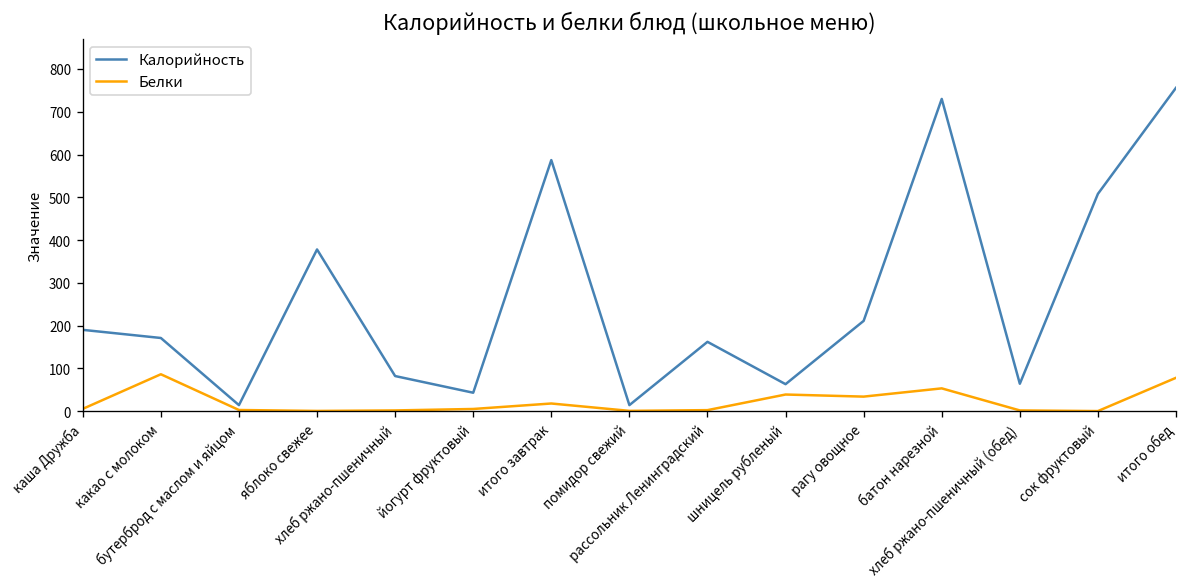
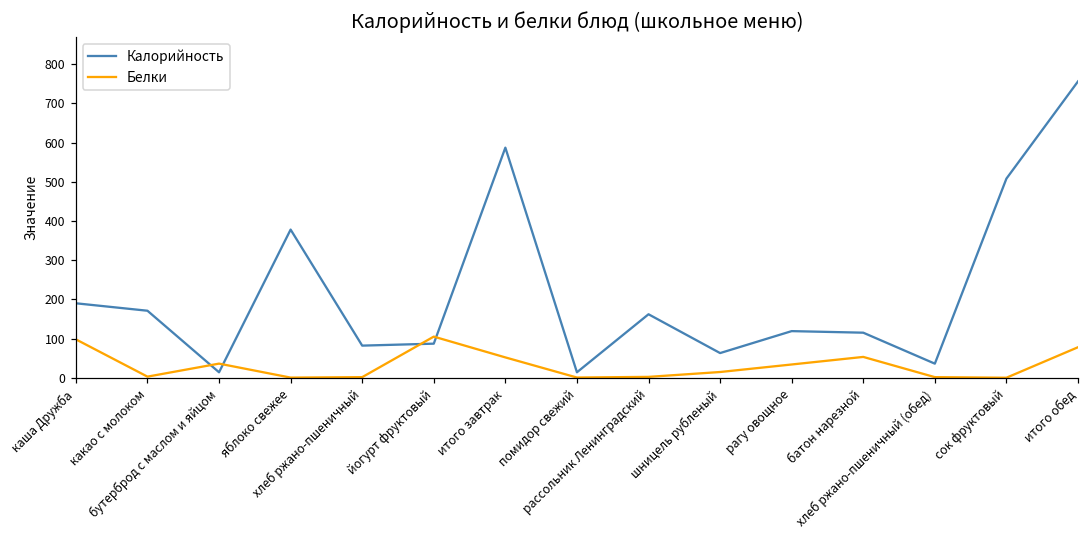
  {
    "Калорийность": {
      "каша Дружба": 190,
      "какао с молоком": 170,
      "бутерброд с маслом и яйцом": 10,
      "яблоко свежее": 380,
      "хлеб ржано-пшеничный": 80,
-     "йогурт фруктовый": 40,
+     "йогурт фруктовый": 90,
      "итого завтрак": 590,
      "помидор свежий": 10,
      "рассольник Ленинградский": 160,
      "шницель рубленый": 60,
-     "рагу овощное": 210,
-     "батон нарезной": 730,
-     "хлеб ржано-пшеничный (обед)": 60,
+     "рагу овощное": 120,
+     "батон нарезной": 120,
+     "хлеб ржано-пшеничный (обед)": 40,
      "сок фруктовый": 510,
      "итого обед": 760
    },
    "Белки": {
-     "каша Дружба": 10,
-     "какао с молоком": 90,
-     "бутерброд с маслом и яйцом": 0,
+     "каша Дружба": 100,
+     "какао с молоком": 0,
+     "бутерброд с маслом и яйцом": 40,
      "яблоко свежее": 0,
      "хлеб ржано-пшеничный": 0,
-     "йогурт фруктовый": 10,
-     "итого завтрак": 20,
+     "йогурт фруктовый": 110,
+     "итого завтрак": 50,
      "помидор свежий": 0,
      "рассольник Ленинградский": 0,
-     "шницель рубленый": 40,
+     "шницель рубленый": 10,
      "рагу овощное": 30,
      "батон нарезной": 50,
      "хлеб ржано-пшеничный (обед)": 0,
      "сок фруктовый": 0,
      "итого обед": 80
    }
  }
